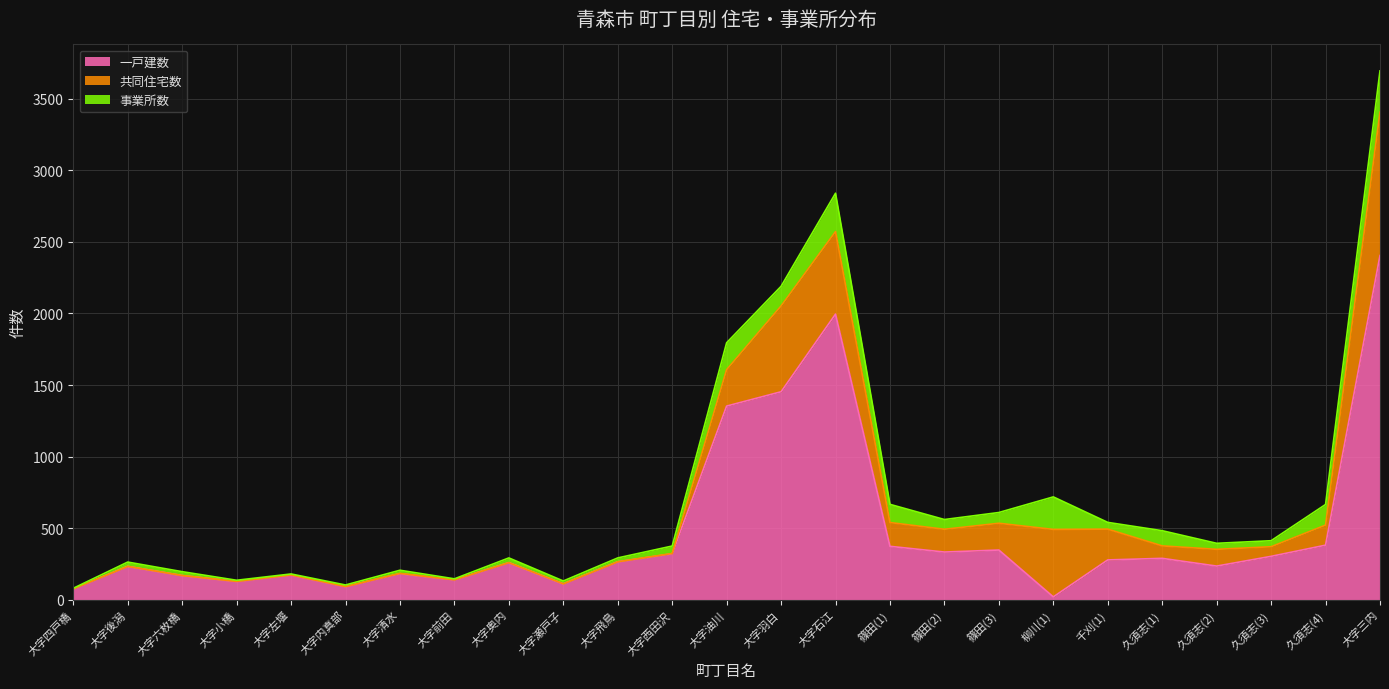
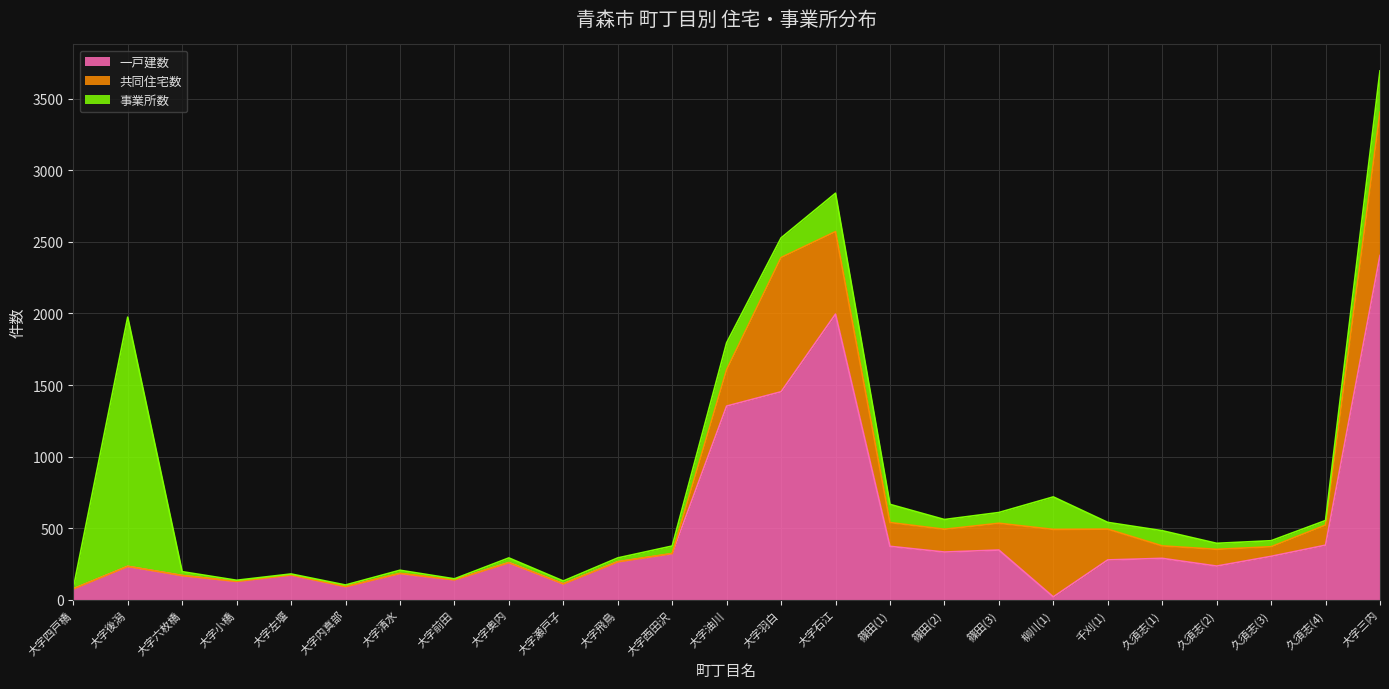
  {
    "一戸建数": {
      "大字油川": 1350,
      "大字羽白": 1450,
      "大字石江": 2000,
      "篠田(1)": 370,
      "篠田(2)": 330,
      "篠田(3)": 350,
      "柳川(1)": 20,
      "千刈(1)": 280,
      "久須志(1)": 290,
      "久須志(2)": 240,
      "久須志(3)": 300,
      "久須志(4)": 380,
      "大字三内": 2400
    },
    "共同住宅数": {
      "大字油川": 250,
-     "大字羽白": 600,
+     "大字羽白": 940,
      "大字石江": 580,
      "篠田(1)": 170,
      "篠田(2)": 160,
      "篠田(3)": 190,
      "柳川(1)": 470,
      "千刈(1)": 220,
      "久須志(1)": 90,
      "久須志(2)": 120,
      "久須志(3)": 70,
      "久須志(4)": 140,
      "大字三内": 1000
    },
    "事業所数": {
-     "大字後潟": 30,
+     "大字後潟": 1740,
      "大字六枚橋": 30,
      "大字清水": 20,
      "大字奥内": 30,
      "大字瀬戸子": 20,
      "大字飛鳥": 30,
      "大字西田沢": 50,
      "大字油川": 190,
      "大字羽白": 140,
      "大字石江": 270,
      "篠田(1)": 130,
      "篠田(2)": 70,
      "篠田(3)": 80,
      "柳川(1)": 230,
      "千刈(1)": 50,
      "久須志(1)": 110,
      "久須志(2)": 40,
      "久須志(3)": 40,
-     "久須志(4)": 140,
+     "久須志(4)": 30,
      "大字三内": 290
    }
  }
